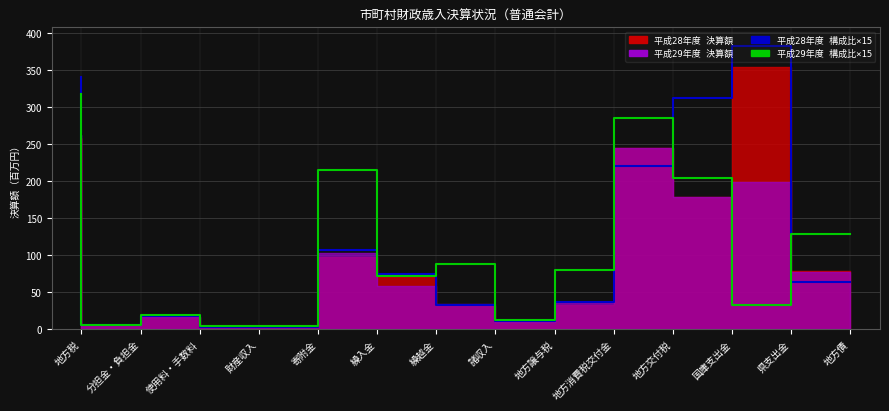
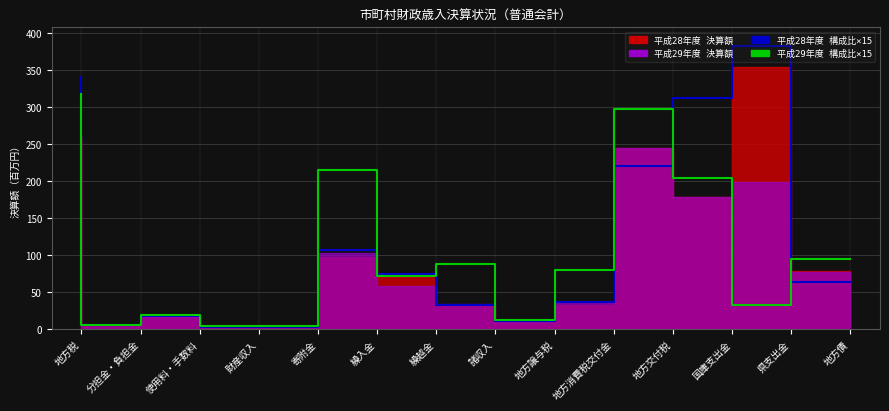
  {
    "平成28年度 構成比×15": {
      "地方税": 340,
      "繰入金": 110,
      "地方交付税": 220,
      "国庫支出金": 310,
      "地方債": 60
    },
    "平成29年度 構成比×15": {
      "地方税": 320,
      "繰入金": 210,
      "諸収入": 90,
      "地方消費税交付金": 80,
-     "地方交付税": 290,
+     "地方交付税": 300,
      "国庫支出金": 200,
      "県支出金": 30,
-     "地方債": 130
+     "地方債": 90
    }
  }
